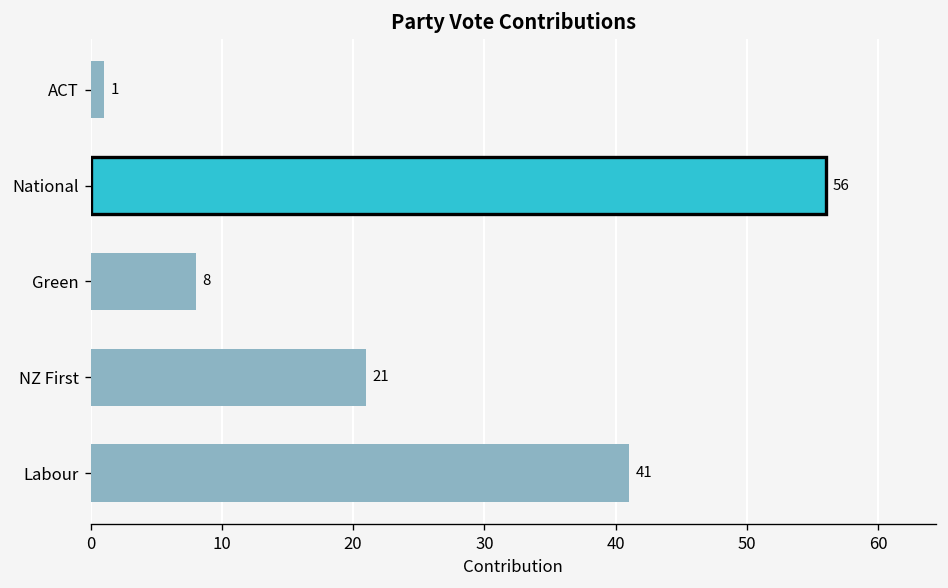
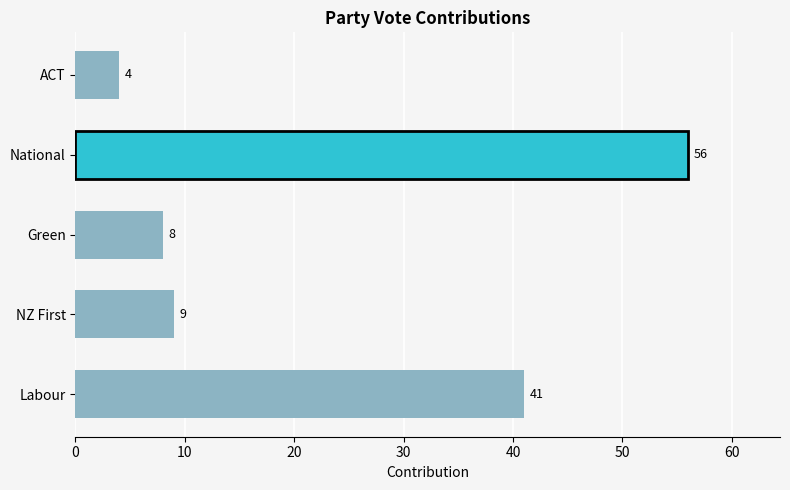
  {
-   "ACT": 1,
+   "ACT": 4,
    "National": 56,
    "Green": 8,
-   "NZ First": 21,
+   "NZ First": 9,
    "Labour": 41
  }
